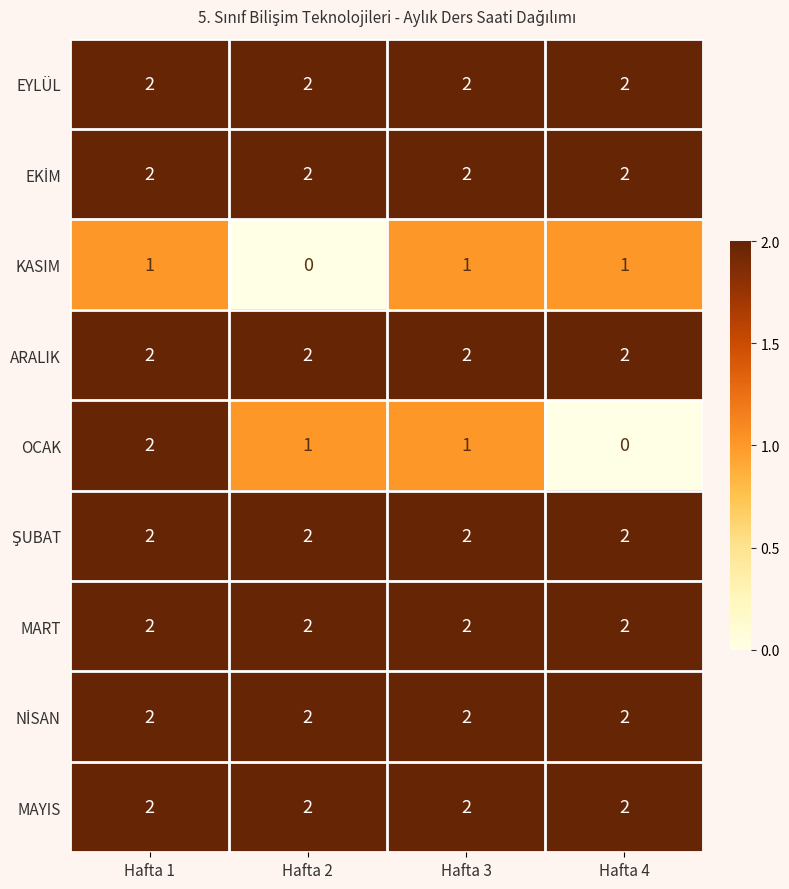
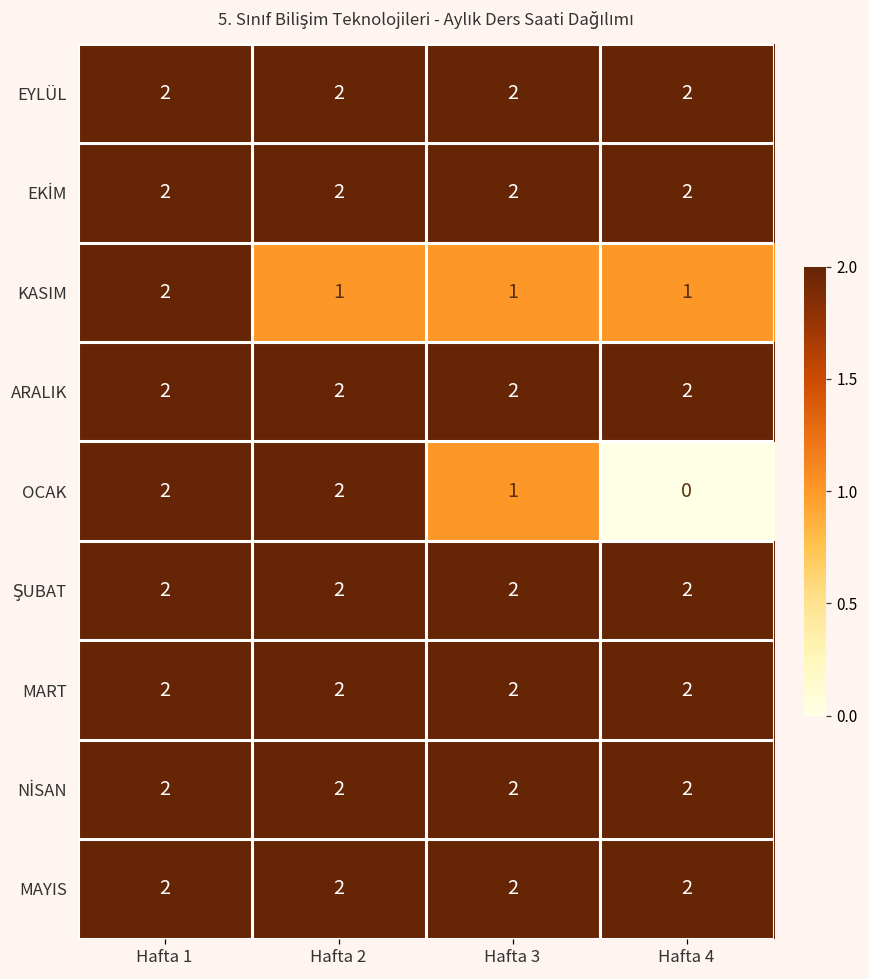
  {
    "EYLÜL": {
      "Hafta 1": 2,
      "Hafta 2": 2,
      "Hafta 3": 2,
      "Hafta 4": 2
    },
    "EKİM": {
      "Hafta 1": 2,
      "Hafta 2": 2,
      "Hafta 3": 2,
      "Hafta 4": 2
    },
    "KASIM": {
-     "Hafta 1": 1,
-     "Hafta 2": 0,
+     "Hafta 1": 2,
+     "Hafta 2": 1,
      "Hafta 3": 1,
      "Hafta 4": 1
    },
    "ARALIK": {
      "Hafta 1": 2,
      "Hafta 2": 2,
      "Hafta 3": 2,
      "Hafta 4": 2
    },
    "OCAK": {
      "Hafta 1": 2,
-     "Hafta 2": 1,
+     "Hafta 2": 2,
      "Hafta 3": 1,
      "Hafta 4": 0
    },
    "ŞUBAT": {
      "Hafta 1": 2,
      "Hafta 2": 2,
      "Hafta 3": 2,
      "Hafta 4": 2
    },
    "MART": {
      "Hafta 1": 2,
      "Hafta 2": 2,
      "Hafta 3": 2,
      "Hafta 4": 2
    },
    "NİSAN": {
      "Hafta 1": 2,
      "Hafta 2": 2,
      "Hafta 3": 2,
      "Hafta 4": 2
    },
    "MAYIS": {
      "Hafta 1": 2,
      "Hafta 2": 2,
      "Hafta 3": 2,
      "Hafta 4": 2
    }
  }
